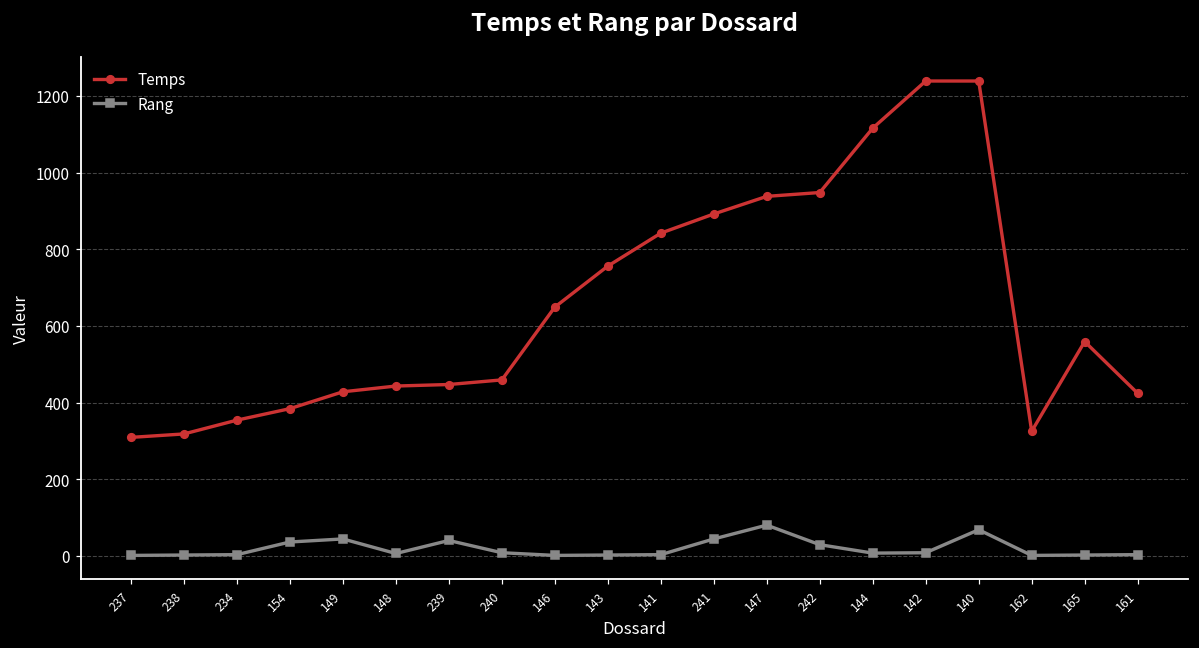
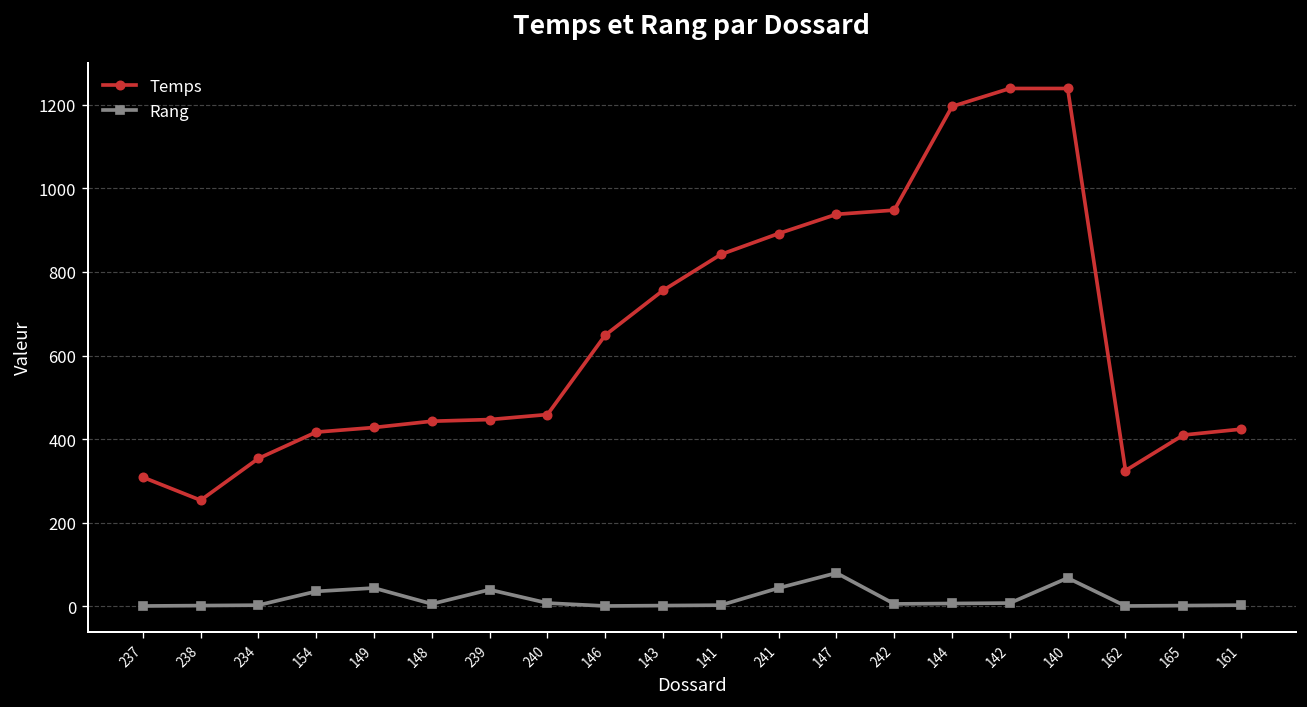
  {
    "Temps": {
      "237": 310,
-     "238": 320,
+     "238": 250,
      "234": 350,
-     "154": 380,
+     "154": 420,
      "149": 430,
      "148": 440,
      "239": 450,
      "240": 460,
      "146": 650,
      "143": 760,
      "141": 840,
      "241": 890,
      "147": 940,
      "242": 950,
-     "144": 1120,
+     "144": 1200,
      "142": 1240,
      "140": 1240,
      "162": 330,
-     "165": 560,
+     "165": 410,
      "161": 420
    },
    "Rang": {
      "237": 0,
      "238": 0,
      "234": 0,
      "154": 40,
      "149": 40,
      "148": 10,
      "239": 40,
      "240": 10,
      "146": 0,
      "143": 0,
      "141": 0,
      "241": 40,
      "147": 80,
-     "242": 30,
+     "242": 10,
      "144": 10,
      "142": 10,
      "140": 70,
      "162": 0,
      "165": 0,
      "161": 0
    }
  }
